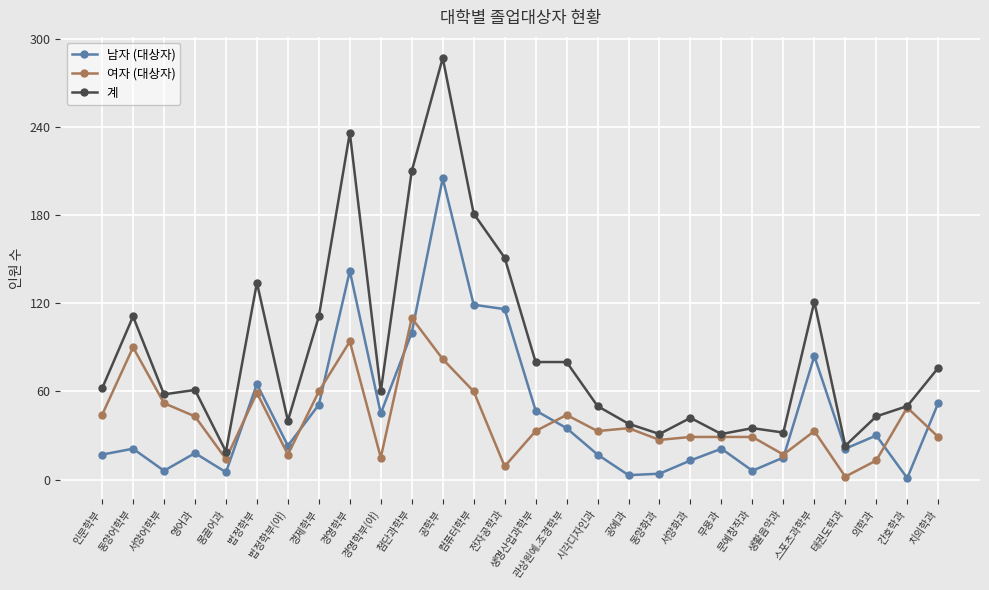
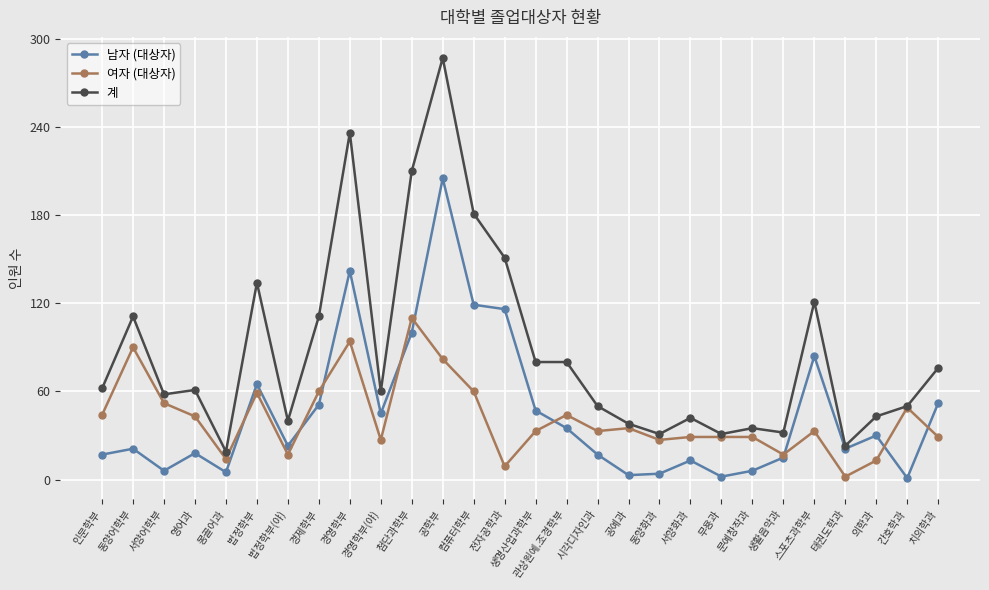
  {
    "남자 (대상자)": {
      "인문학부": 17,
      "동양어학부": 21,
      "서양어학부": 6,
      "영어과": 18,
      "몽골어과": 5,
      "법정학부": 65,
      "법정학부(야)": 23,
      "경제학부": 51,
      "경영학부": 142,
      "경영학부(야)": 45,
      "첨단과학부": 100,
      "공학부": 205,
      "컴퓨터학부": 119,
      "전자공학과": 116,
      "생명산업과학부": 47,
      "관상원예.조경학부": 35,
      "시각디자인과": 17,
      "공예과": 3,
      "동양화과": 4,
      "서양화과": 13,
-     "무용과": 21,
+     "무용과": 2,
      "문예창작과": 6,
      "생활음악과": 15,
      "스포츠과학부": 84,
      "태권도학과": 21,
      "의학과": 30,
      "간호학과": 1,
      "치의학과": 52
    },
    "여자 (대상자)": {
      "인문학부": 44,
      "동양어학부": 90,
      "서양어학부": 52,
      "영어과": 43,
      "몽골어과": 14,
      "법정학부": 59,
      "법정학부(야)": 17,
      "경제학부": 60,
      "경영학부": 94,
-     "경영학부(야)": 15,
+     "경영학부(야)": 27,
      "첨단과학부": 110,
      "공학부": 82,
      "컴퓨터학부": 60,
      "전자공학과": 9,
      "생명산업과학부": 33,
      "관상원예.조경학부": 44,
      "시각디자인과": 33,
      "공예과": 35,
      "동양화과": 27,
      "서양화과": 29,
      "무용과": 29,
      "문예창작과": 29,
      "생활음악과": 17,
      "스포츠과학부": 33,
      "태권도학과": 2,
      "의학과": 13,
      "치의학과": 29
    },
    "계": {
      "인문학부": 62,
      "동양어학부": 111,
      "서양어학부": 58,
      "영어과": 61,
      "몽골어과": 19,
      "법정학부": 134,
      "법정학부(야)": 40,
      "경제학부": 111,
      "경영학부": 236,
      "경영학부(야)": 60,
      "첨단과학부": 210,
      "공학부": 287,
      "컴퓨터학부": 181,
      "전자공학과": 151,
      "생명산업과학부": 80,
      "관상원예.조경학부": 80,
      "시각디자인과": 50,
      "공예과": 38,
      "동양화과": 31,
      "서양화과": 42,
      "무용과": 31,
      "문예창작과": 35,
      "생활음악과": 32,
      "스포츠과학부": 121,
      "태권도학과": 23,
      "의학과": 43,
      "치의학과": 76
    }
  }
